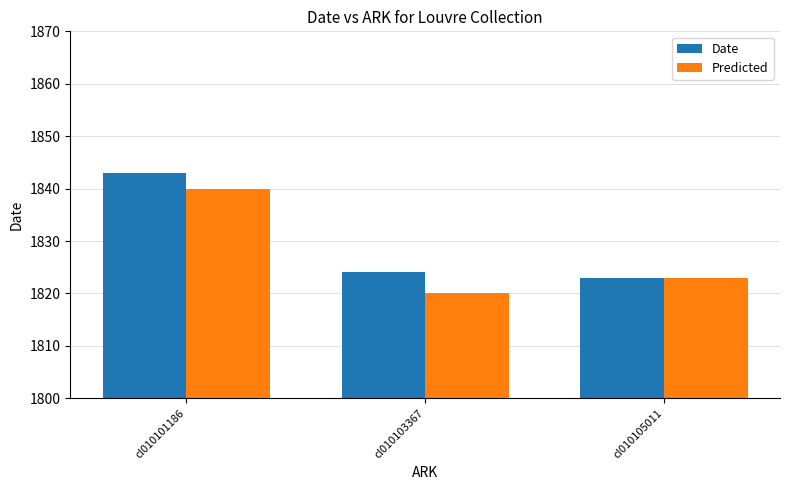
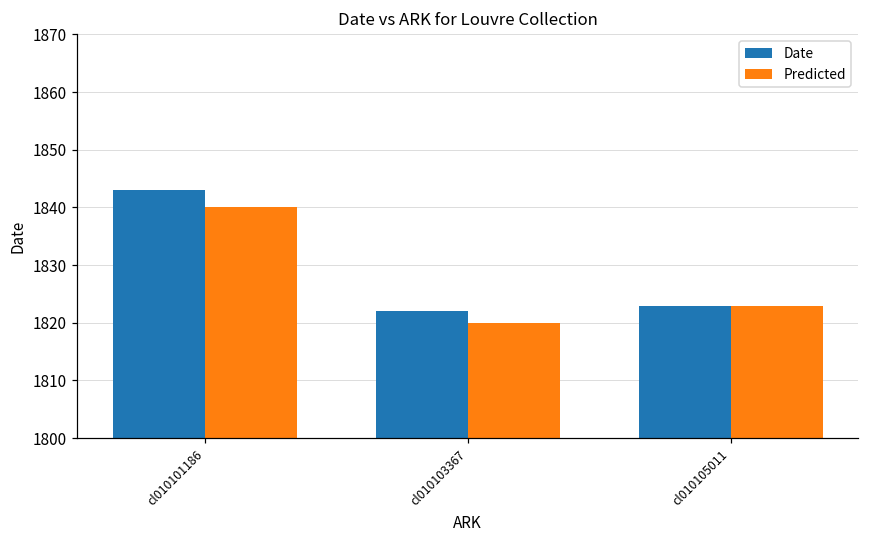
  {
    "Date": {
      "cl010101186": 1843,
-     "cl010103367": 1824,
+     "cl010103367": 1822,
      "cl010105011": 1823
    },
    "Predicted": {
      "cl010101186": 1840,
      "cl010103367": 1820,
      "cl010105011": 1823
    }
  }
